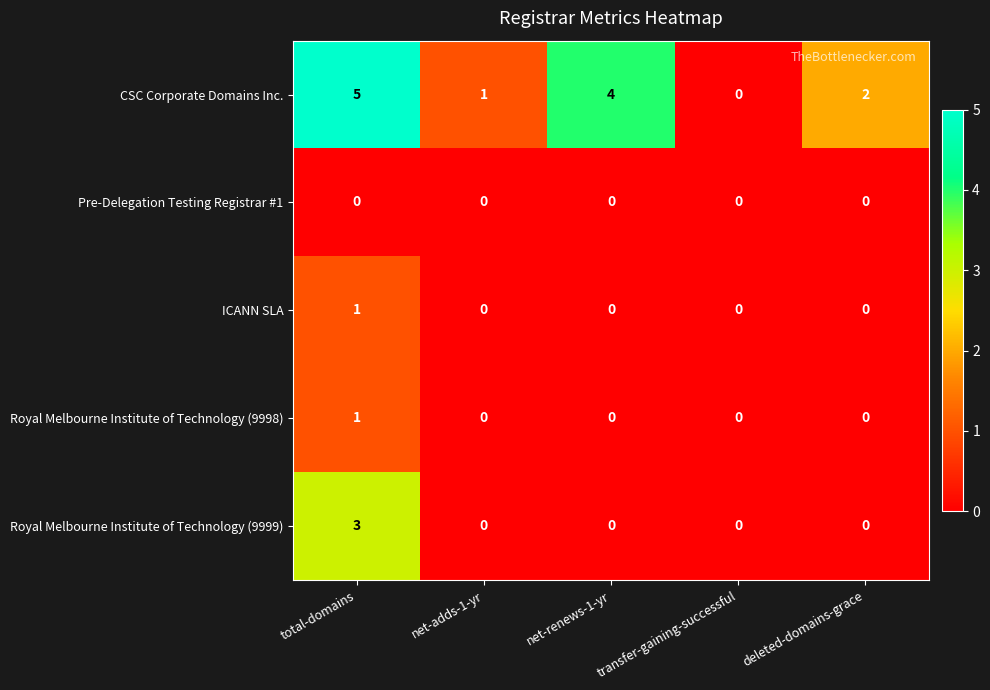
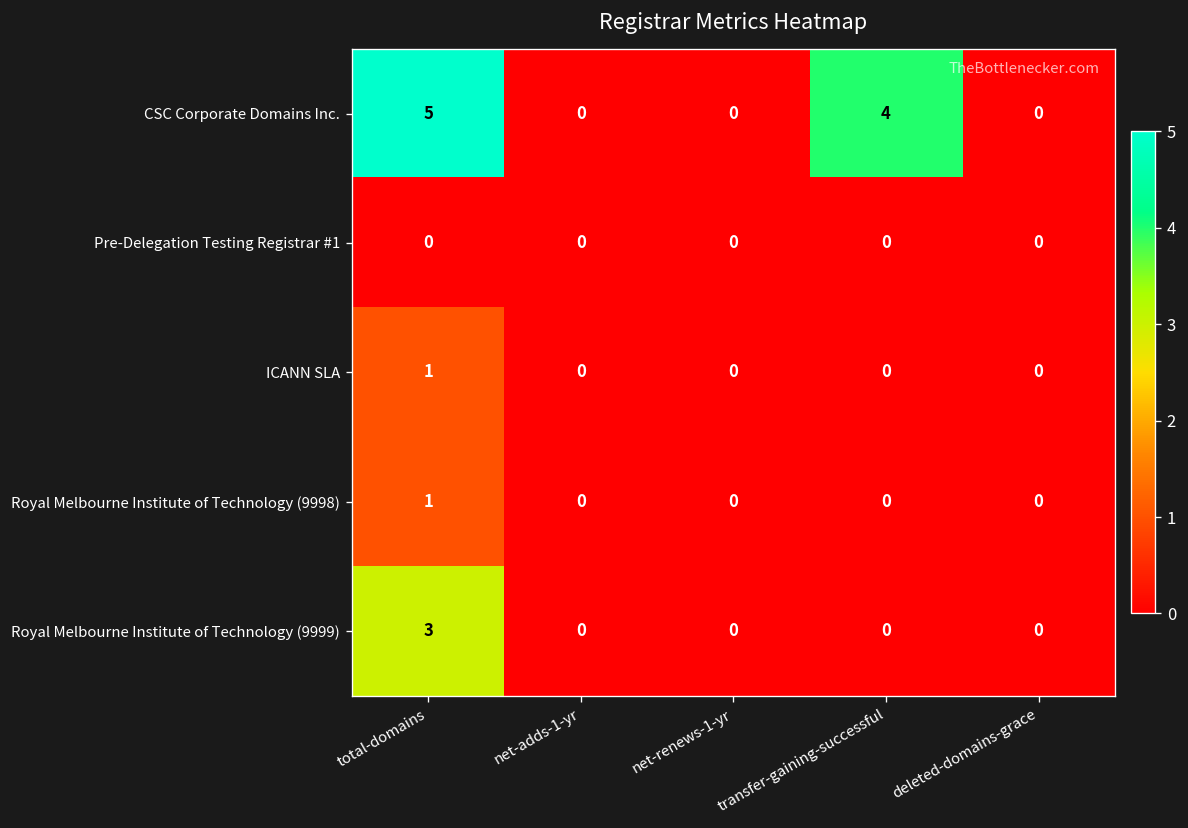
  {
    "CSC Corporate Domains Inc.": {
      "total-domains": 5,
-     "net-adds-1-yr": 1,
-     "net-renews-1-yr": 4,
-     "transfer-gaining-successful": 0,
-     "deleted-domains-grace": 2
+     "net-adds-1-yr": 0,
+     "net-renews-1-yr": 0,
+     "transfer-gaining-successful": 4,
+     "deleted-domains-grace": 0
    },
    "Pre-Delegation Testing Registrar #1": {
      "total-domains": 0,
      "net-adds-1-yr": 0,
      "net-renews-1-yr": 0,
      "transfer-gaining-successful": 0,
      "deleted-domains-grace": 0
    },
    "ICANN SLA": {
      "total-domains": 1,
      "net-adds-1-yr": 0,
      "net-renews-1-yr": 0,
      "transfer-gaining-successful": 0,
      "deleted-domains-grace": 0
    },
    "Royal Melbourne Institute of Technology (9998)": {
      "total-domains": 1,
      "net-adds-1-yr": 0,
      "net-renews-1-yr": 0,
      "transfer-gaining-successful": 0,
      "deleted-domains-grace": 0
    },
    "Royal Melbourne Institute of Technology (9999)": {
      "total-domains": 3,
      "net-adds-1-yr": 0,
      "net-renews-1-yr": 0,
      "transfer-gaining-successful": 0,
      "deleted-domains-grace": 0
    }
  }
